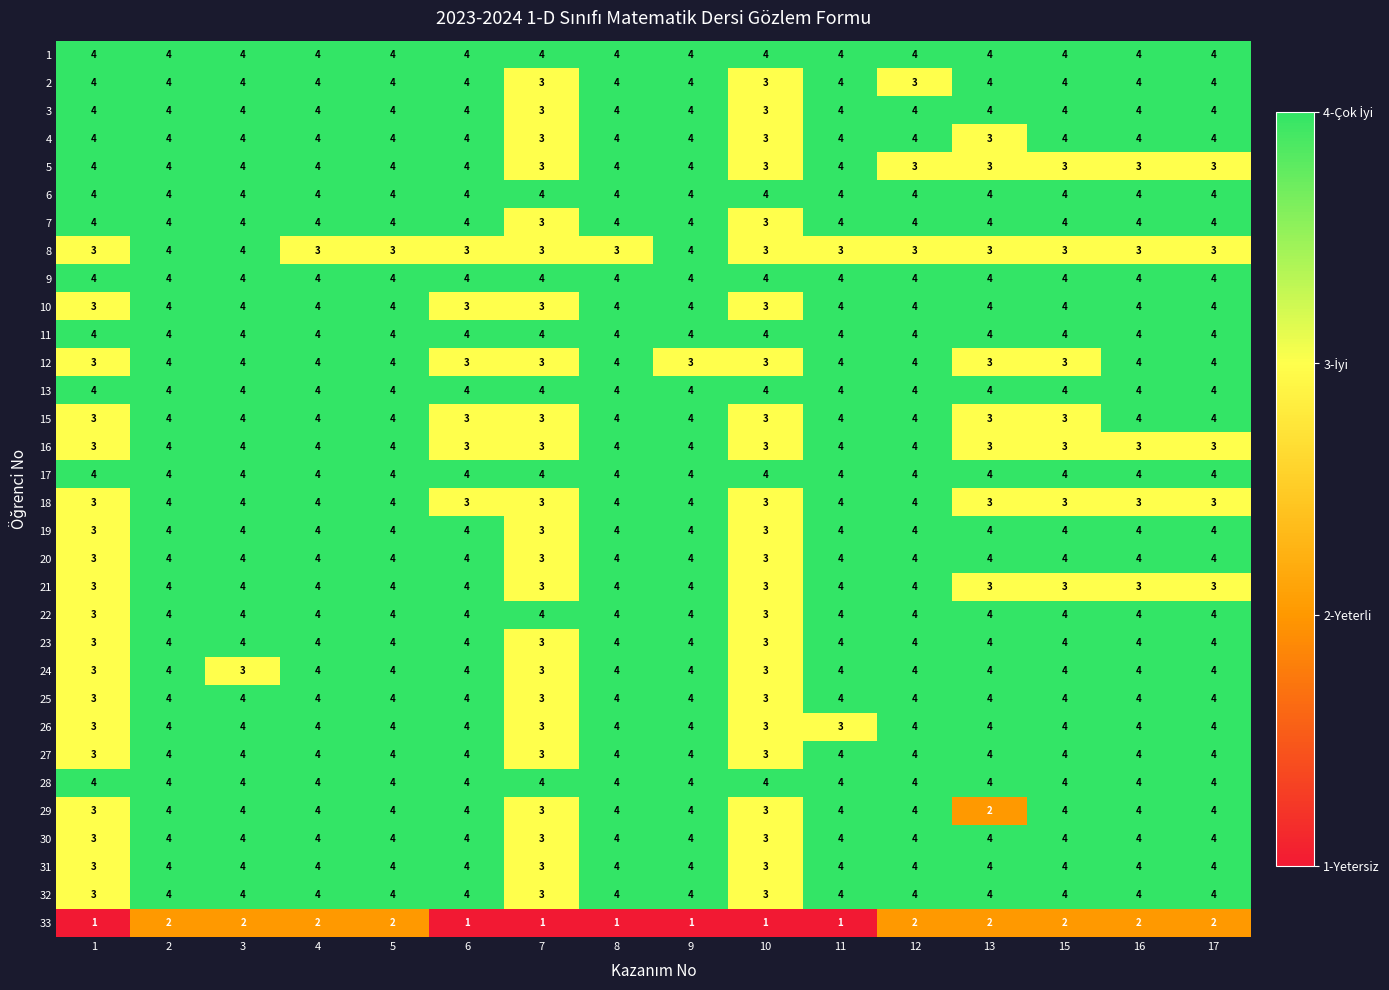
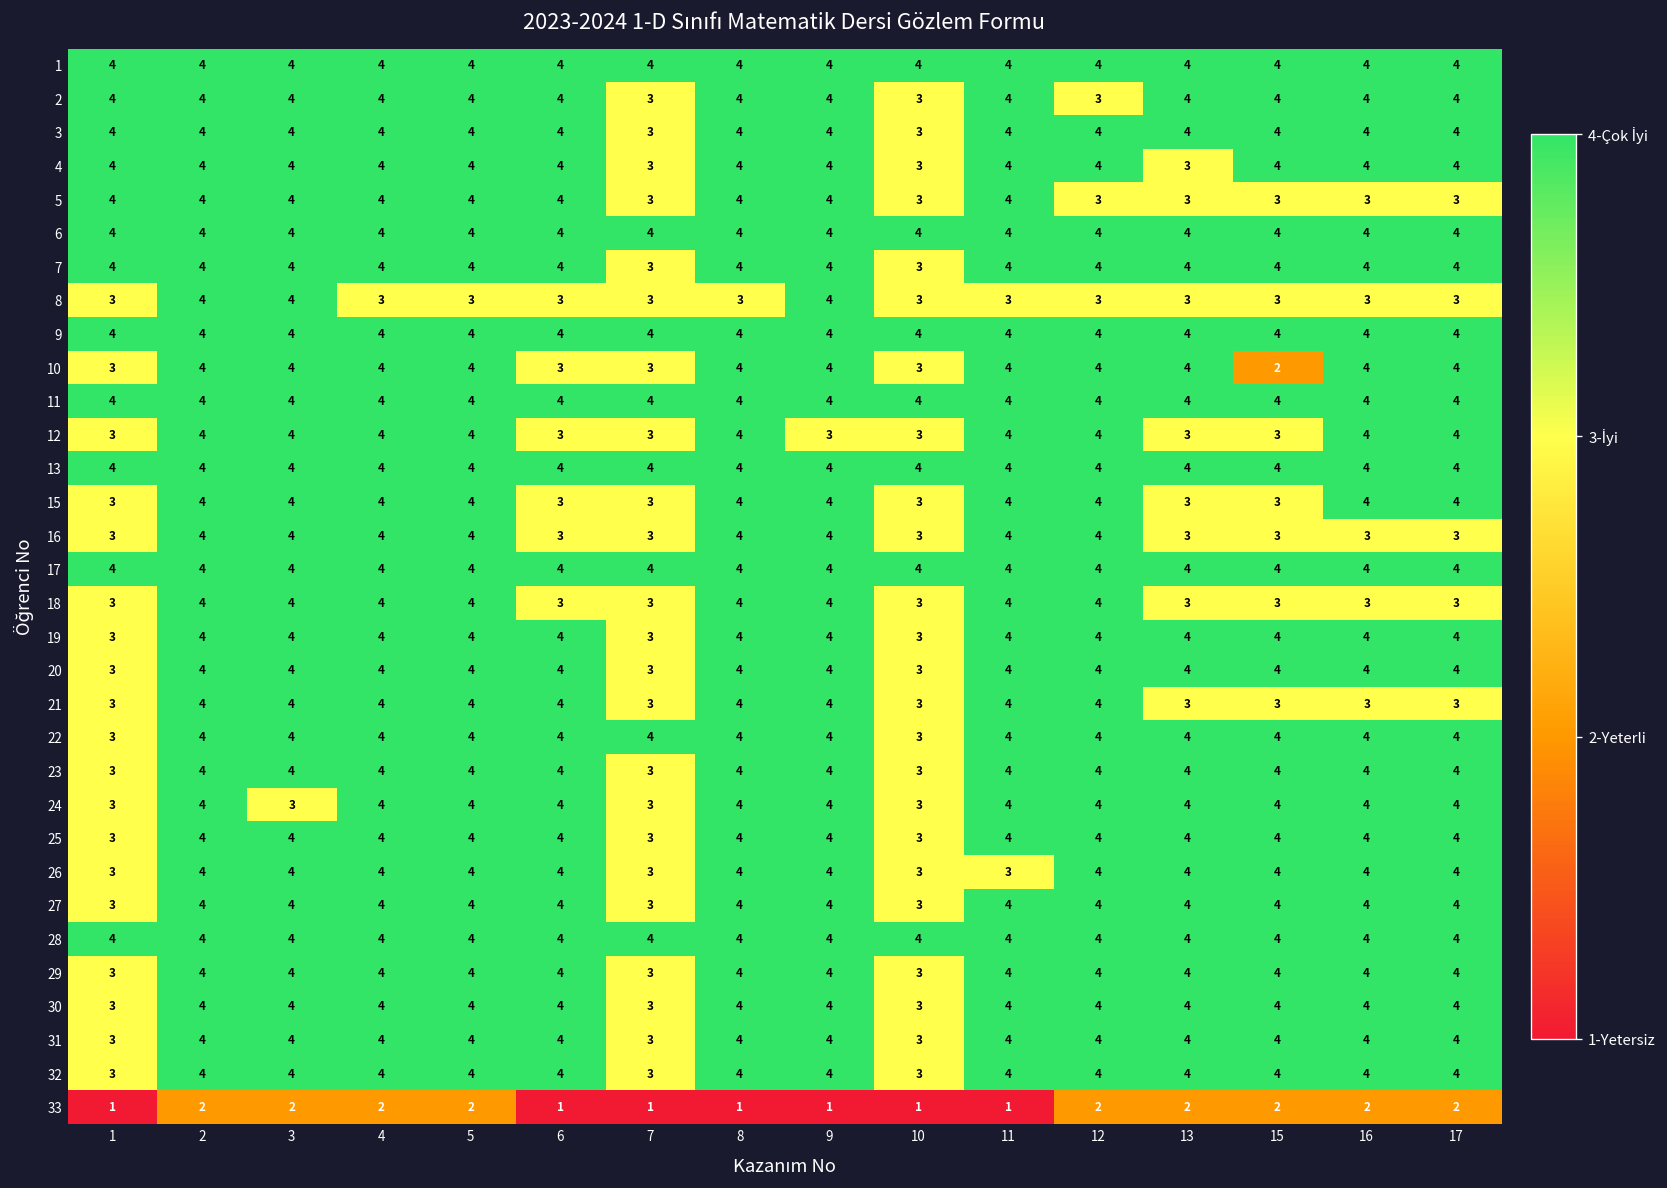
  {
    "10": {
      "1": 3,
      "2": 4,
      "3": 4,
      "4": 4,
      "5": 4,
      "6": 3,
      "7": 3,
      "8": 4,
      "9": 4,
      "10": 3,
      "11": 4,
      "12": 4,
      "13": 4,
-     "15": 4,
+     "15": 2,
      "16": 4,
      "17": 4
    },
    "29": {
      "1": 3,
      "2": 4,
      "3": 4,
      "4": 4,
      "5": 4,
      "6": 4,
      "7": 3,
      "8": 4,
      "9": 4,
      "10": 3,
      "11": 4,
      "12": 4,
-     "13": 2,
+     "13": 4,
      "15": 4,
      "16": 4,
      "17": 4
    }
  }
